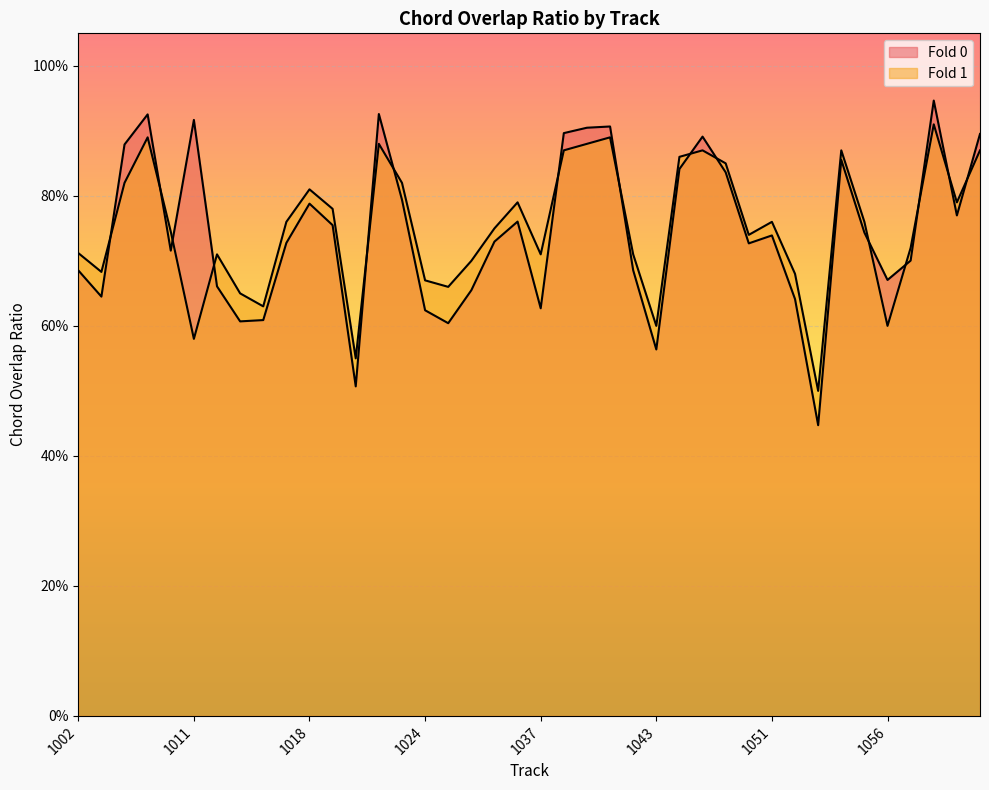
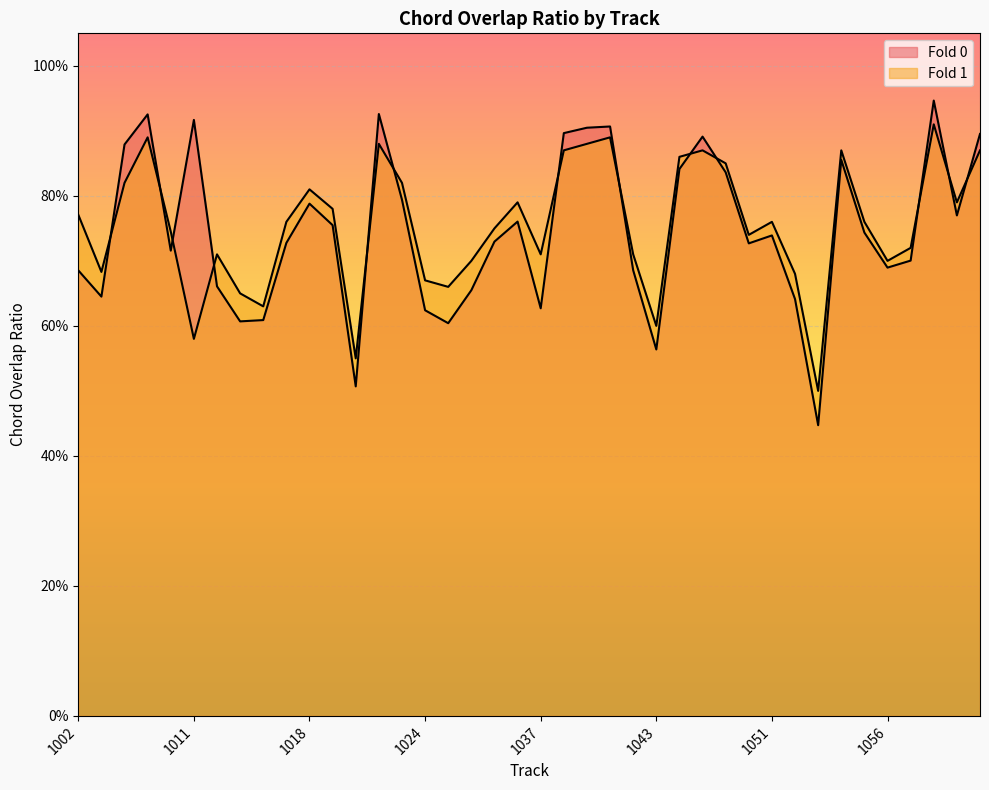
  {
    "Fold 0": {
      "1002": "69%",
      "1011": "92%",
      "1018": "79%",
      "1024": "62%",
      "1037": "63%",
      "1043": "56%",
      "1051": "74%",
-     "1056": "67%"
+     "1056": "69%"
    },
    "Fold 1": {
-     "1002": "71%",
+     "1002": "77%",
      "1011": "58%",
      "1018": "81%",
      "1024": "67%",
      "1037": "71%",
      "1043": "60%",
      "1051": "76%",
-     "1056": "60%"
+     "1056": "70%"
    }
  }
